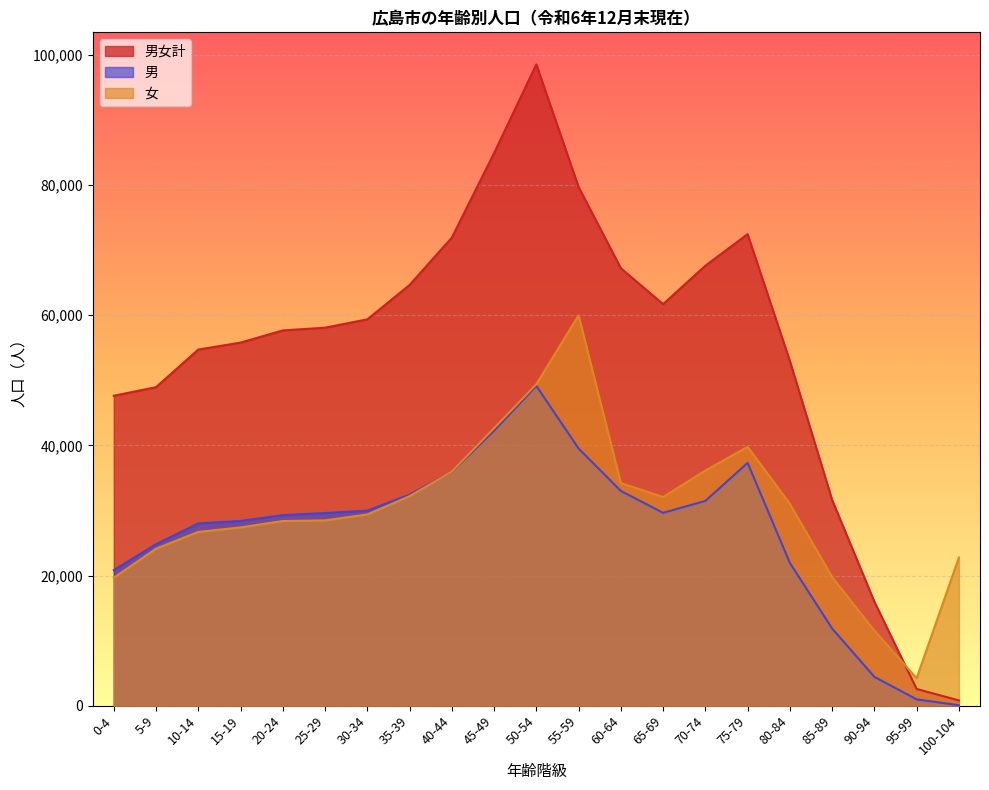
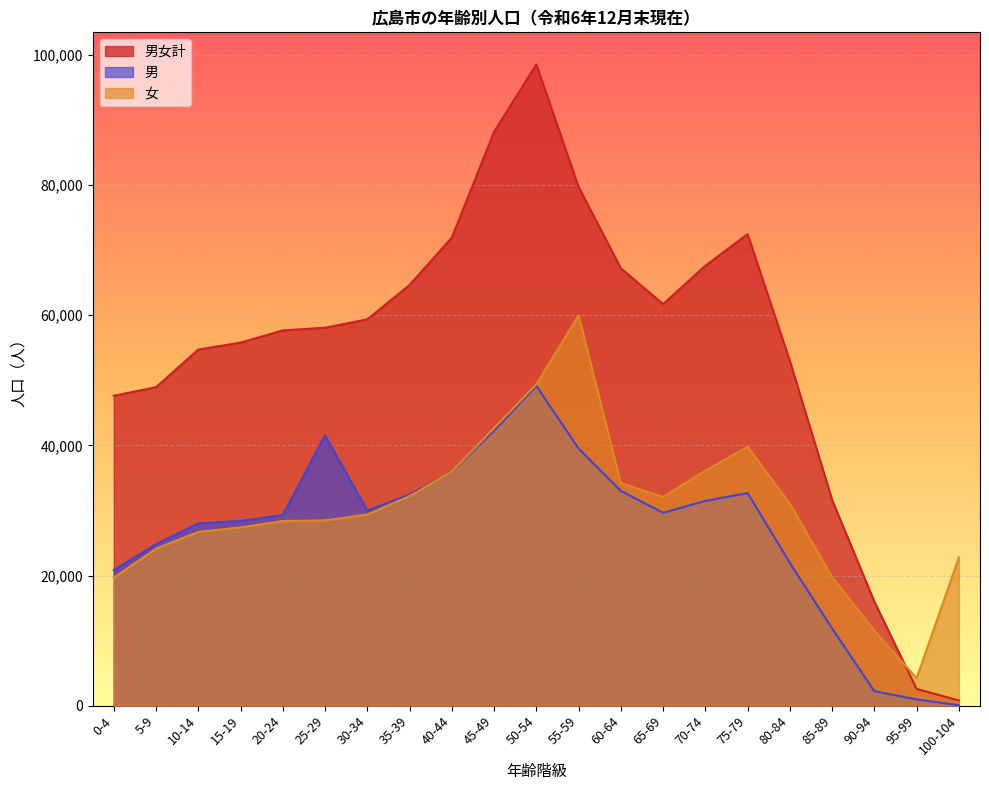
  {
    "男女計": {
      "0-4": "48,000",
      "5-9": "49,000",
      "10-14": "55,000",
      "15-19": "56,000",
      "20-24": "58,000",
      "25-29": "58,000",
      "30-34": "59,000",
      "35-39": "65,000",
      "40-44": "72,000",
-     "45-49": "85,000",
+     "45-49": "88,000",
      "50-54": "99,000",
      "55-59": "80,000",
      "60-64": "67,000",
      "65-69": "62,000",
      "70-74": "68,000",
      "75-79": "72,000",
      "80-84": "53,000",
      "85-89": "32,000",
      "90-94": "16,000",
      "95-99": "3,000",
      "100-104": "1,000"
    },
    "男": {
      "0-4": "21,000",
      "5-9": "25,000",
      "10-14": "28,000",
      "15-19": "28,000",
      "20-24": "29,000",
-     "25-29": "30,000",
+     "25-29": "42,000",
      "30-34": "30,000",
      "45-49": "42,000",
      "55-59": "40,000",
      "60-64": "33,000",
      "65-69": "30,000",
      "70-74": "31,000",
-     "75-79": "37,000",
+     "75-79": "33,000",
      "80-84": "22,000",
      "85-89": "12,000",
-     "90-94": "4,000",
+     "90-94": "2,000",
      "95-99": "1,000",
      "100-104": "0"
    },
    "女": {
      "0-4": "20,000",
      "5-9": "24,000",
      "10-14": "27,000",
      "15-19": "27,000",
      "20-24": "28,000",
      "25-29": "28,000",
      "30-34": "29,000",
      "45-49": "43,000",
      "55-59": "60,000",
      "60-64": "34,000",
      "65-69": "32,000",
      "70-74": "36,000",
      "75-79": "40,000",
      "80-84": "31,000",
      "85-89": "20,000",
      "90-94": "12,000",
      "95-99": "4,000",
      "100-104": "23,000"
    }
  }
